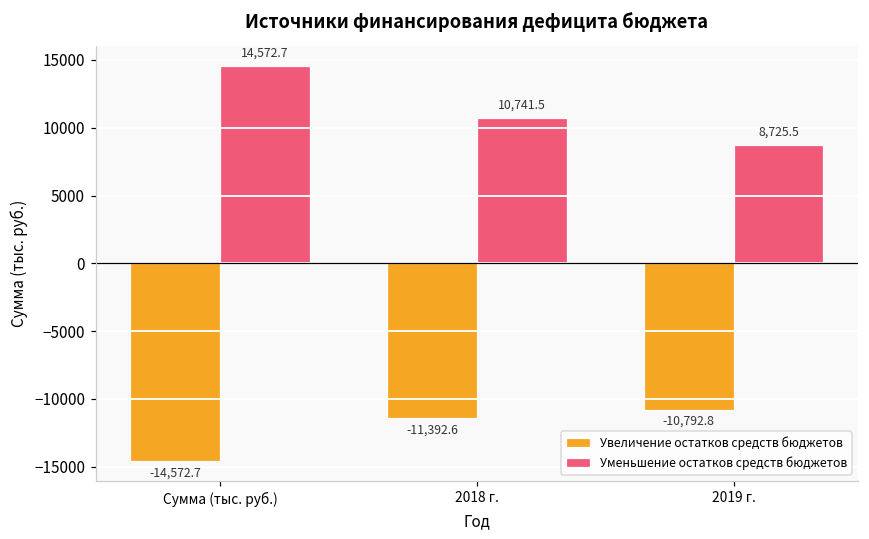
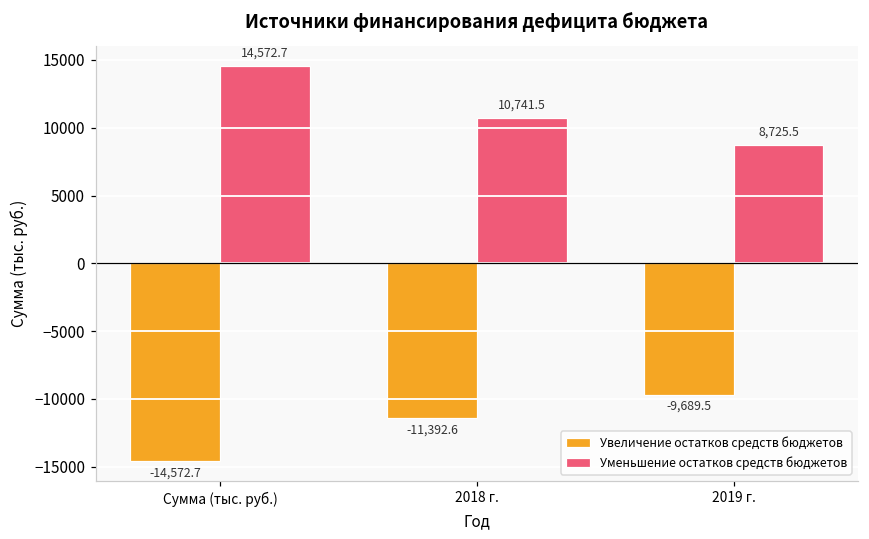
  {
    "Увеличение остатков средств бюджетов": {
      "Сумма (тыс. руб.)": "-14,572.7",
      "2018 г.": "-11,392.6",
-     "2019 г.": "-10,792.8"
+     "2019 г.": "-9,689.5"
    },
    "Уменьшение остатков средств бюджетов": {
      "Сумма (тыс. руб.)": "14,572.7",
      "2018 г.": "10,741.5",
      "2019 г.": "8,725.5"
    }
  }
